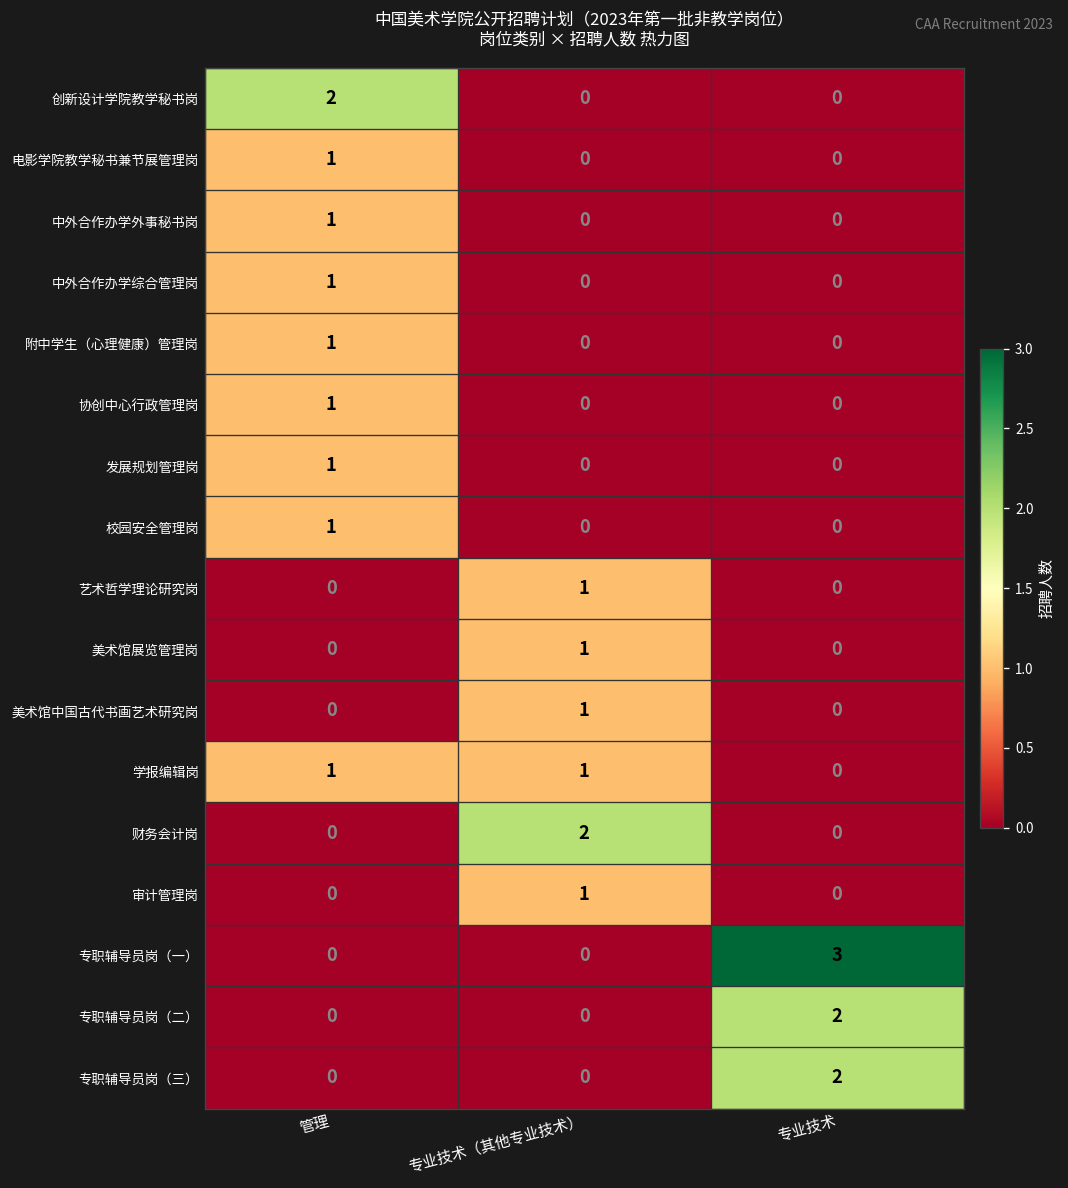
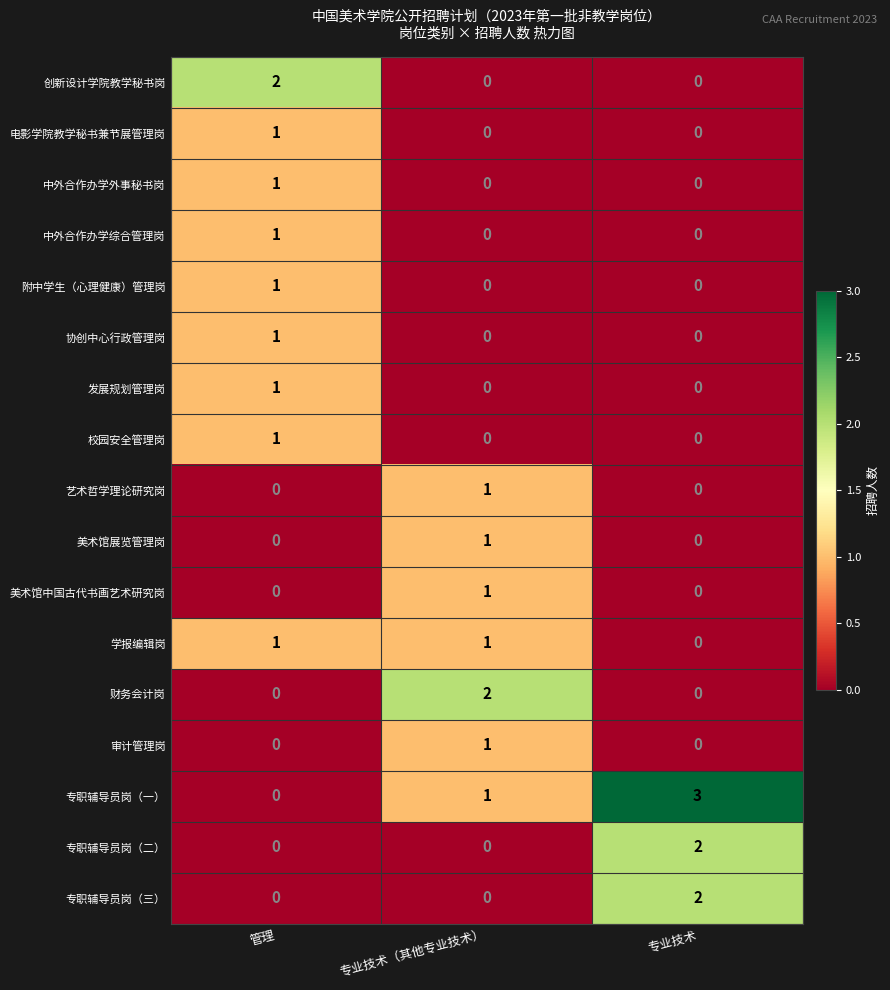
  {
    "创新设计学院教学秘书岗": {
      "管理": 2,
      "专业技术（其他专业技术）": 0,
      "专业技术": 0
    },
    "电影学院教学秘书兼节展管理岗": {
      "管理": 1,
      "专业技术（其他专业技术）": 0,
      "专业技术": 0
    },
    "中外合作办学外事秘书岗": {
      "管理": 1,
      "专业技术（其他专业技术）": 0,
      "专业技术": 0
    },
    "中外合作办学综合管理岗": {
      "管理": 1,
      "专业技术（其他专业技术）": 0,
      "专业技术": 0
    },
    "附中学生（心理健康）管理岗": {
      "管理": 1,
      "专业技术（其他专业技术）": 0,
      "专业技术": 0
    },
    "协创中心行政管理岗": {
      "管理": 1,
      "专业技术（其他专业技术）": 0,
      "专业技术": 0
    },
    "发展规划管理岗": {
      "管理": 1,
      "专业技术（其他专业技术）": 0,
      "专业技术": 0
    },
    "校园安全管理岗": {
      "管理": 1,
      "专业技术（其他专业技术）": 0,
      "专业技术": 0
    },
    "艺术哲学理论研究岗": {
      "管理": 0,
      "专业技术（其他专业技术）": 1,
      "专业技术": 0
    },
    "美术馆展览管理岗": {
      "管理": 0,
      "专业技术（其他专业技术）": 1,
      "专业技术": 0
    },
    "美术馆中国古代书画艺术研究岗": {
      "管理": 0,
      "专业技术（其他专业技术）": 1,
      "专业技术": 0
    },
    "学报编辑岗": {
      "管理": 1,
      "专业技术（其他专业技术）": 1,
      "专业技术": 0
    },
    "财务会计岗": {
      "管理": 0,
      "专业技术（其他专业技术）": 2,
      "专业技术": 0
    },
    "审计管理岗": {
      "管理": 0,
      "专业技术（其他专业技术）": 1,
      "专业技术": 0
    },
    "专职辅导员岗（一）": {
      "管理": 0,
-     "专业技术（其他专业技术）": 0,
+     "专业技术（其他专业技术）": 1,
      "专业技术": 3
    },
    "专职辅导员岗（二）": {
      "管理": 0,
      "专业技术（其他专业技术）": 0,
      "专业技术": 2
    },
    "专职辅导员岗（三）": {
      "管理": 0,
      "专业技术（其他专业技术）": 0,
      "专业技术": 2
    }
  }
